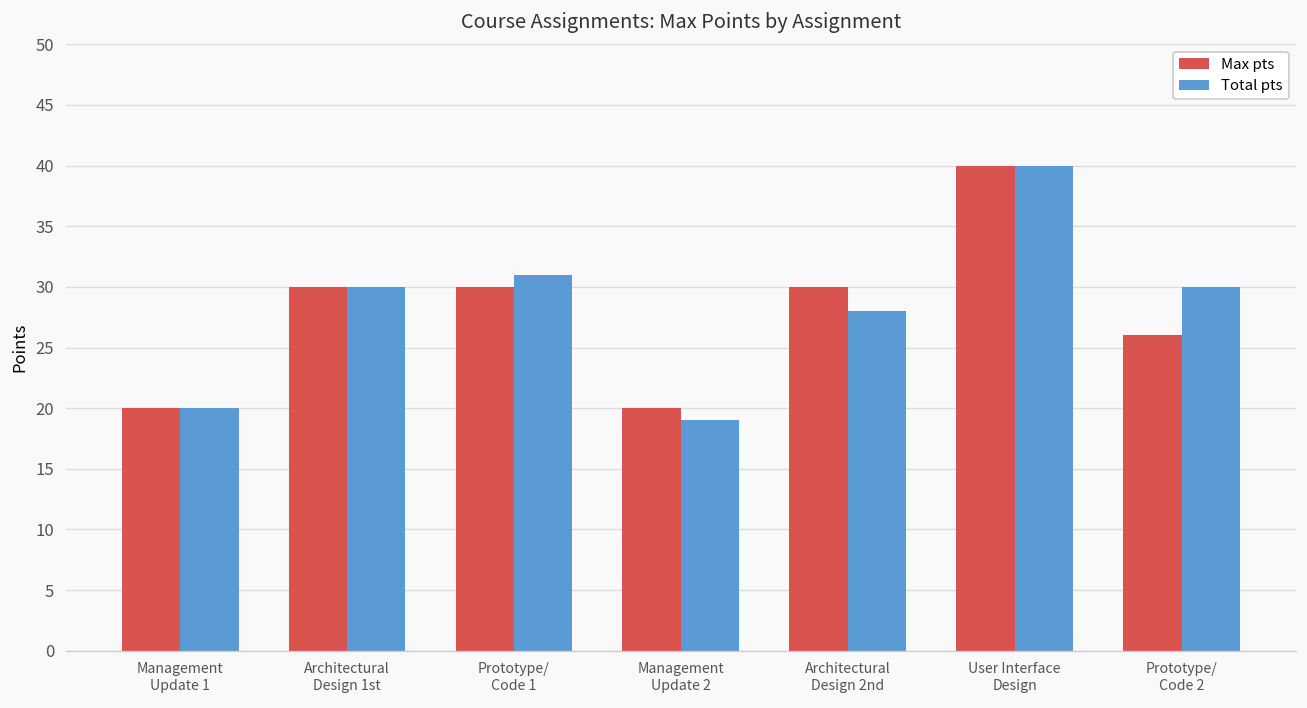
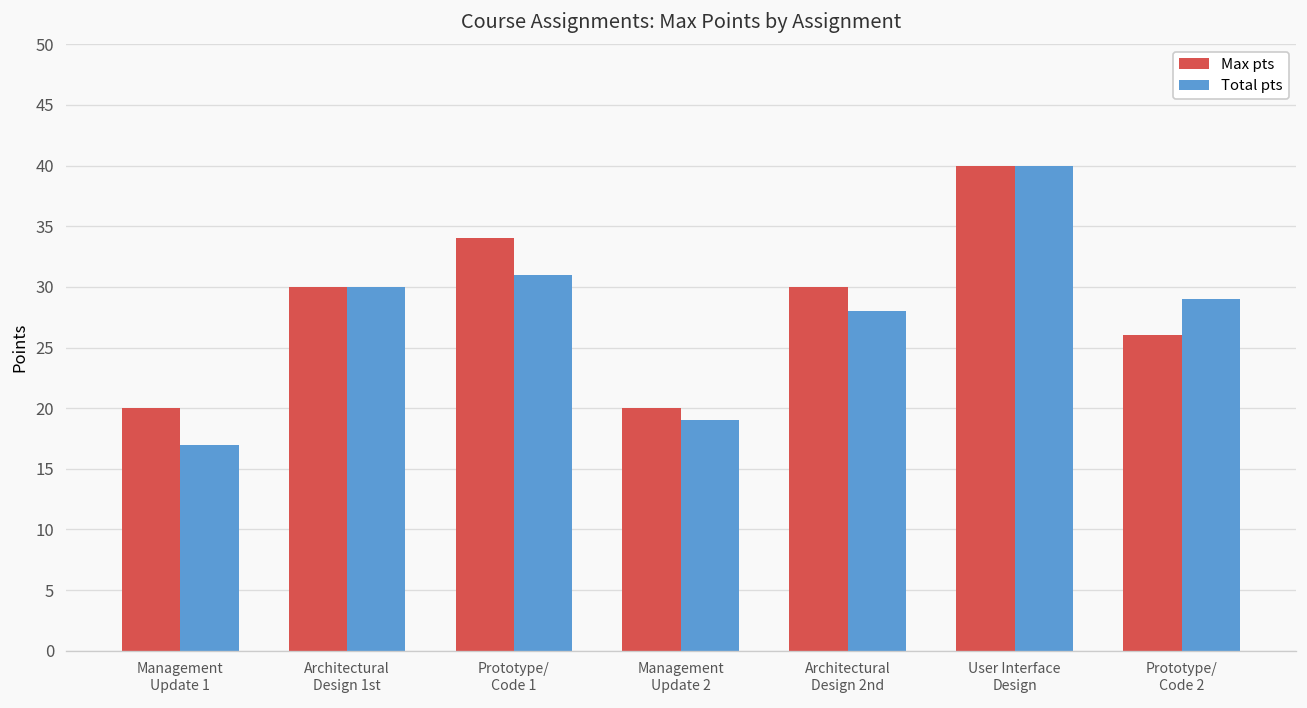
  {
    "Max pts": {
      "Management Update 1": 20,
      "Architectural Design 1st": 30,
-     "Prototype/ Code 1": 30,
+     "Prototype/ Code 1": 34,
      "Management Update 2": 20,
      "Architectural Design 2nd": 30,
      "User Interface Design": 40,
      "Prototype/ Code 2": 26
    },
    "Total pts": {
-     "Management Update 1": 20,
+     "Management Update 1": 17,
      "Architectural Design 1st": 30,
      "Prototype/ Code 1": 31,
      "Management Update 2": 19,
      "Architectural Design 2nd": 28,
      "User Interface Design": 40,
-     "Prototype/ Code 2": 30
+     "Prototype/ Code 2": 29
    }
  }
